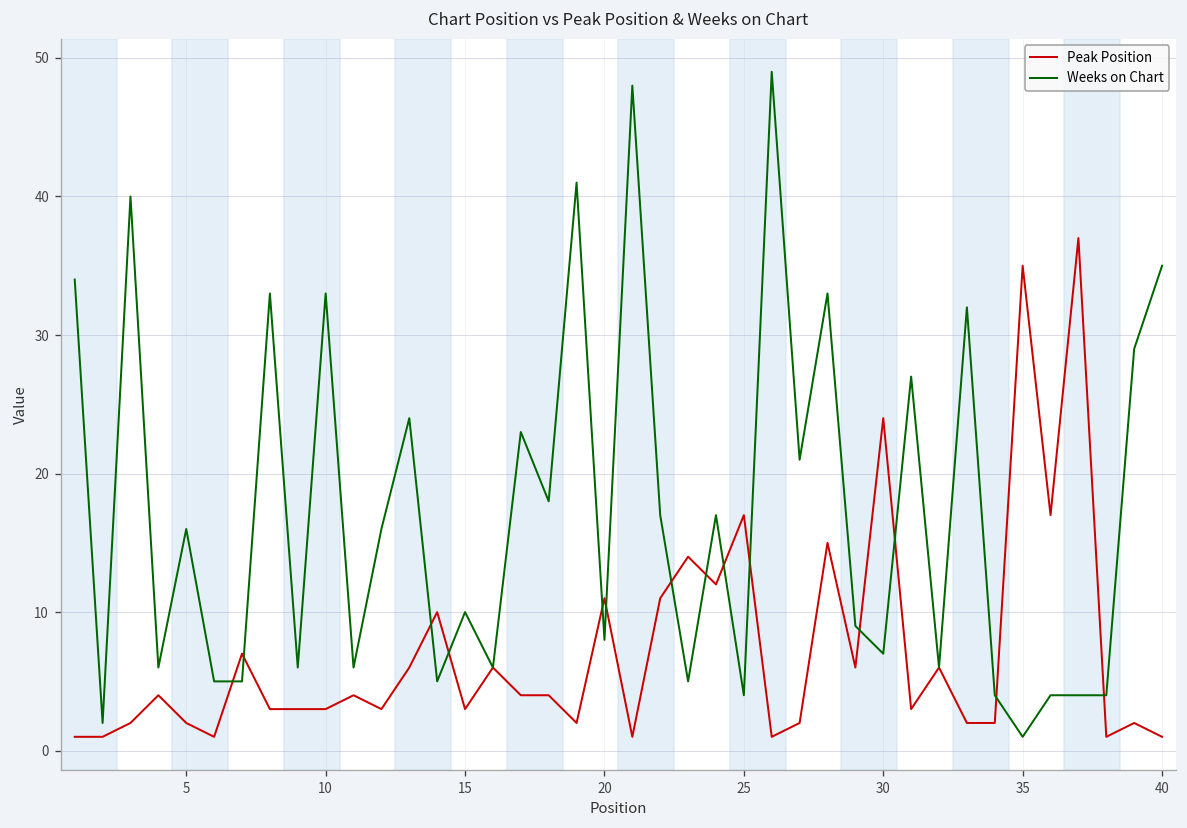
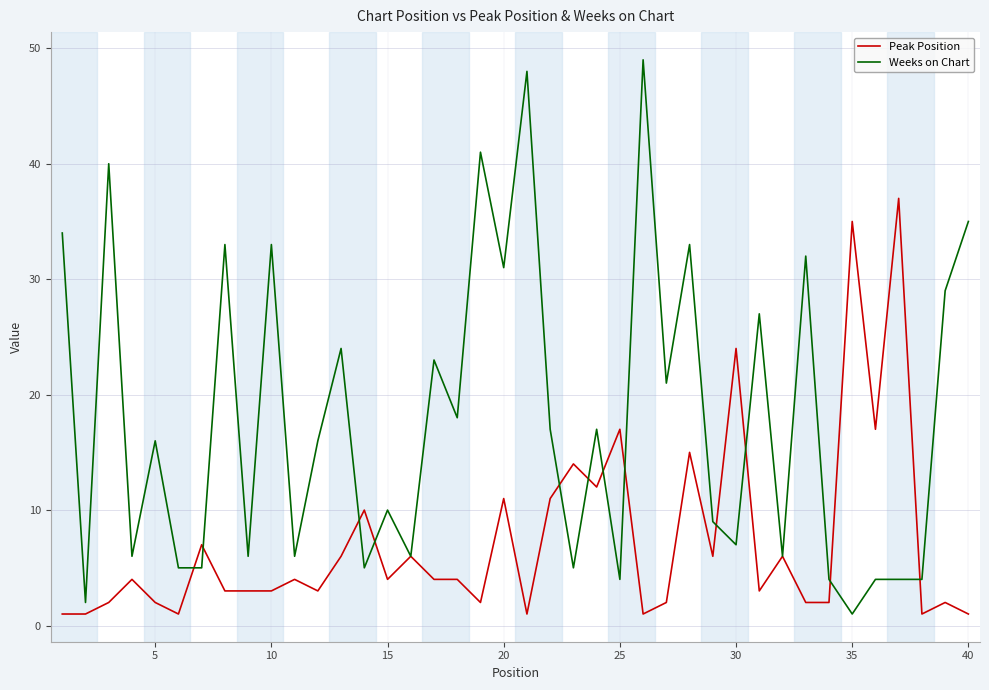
  {
    "Peak Position": {
      "5": 2,
      "10": 3,
-     "15": 3,
+     "15": 4,
      "20": 11,
      "25": 17,
      "30": 24,
      "35": 35,
      "40": 1
    },
    "Weeks on Chart": {
      "5": 16,
      "10": 33,
      "15": 10,
-     "20": 8,
+     "20": 31,
      "25": 4,
      "30": 7,
      "35": 1,
      "40": 35
    }
  }
